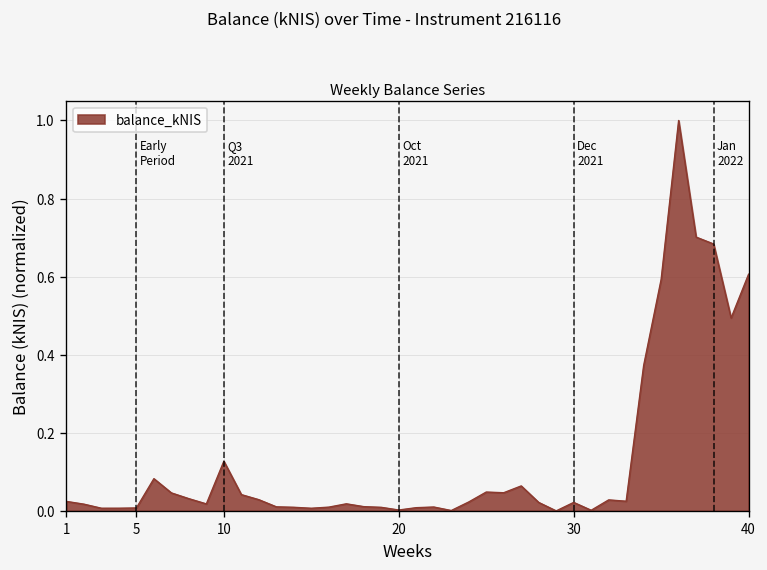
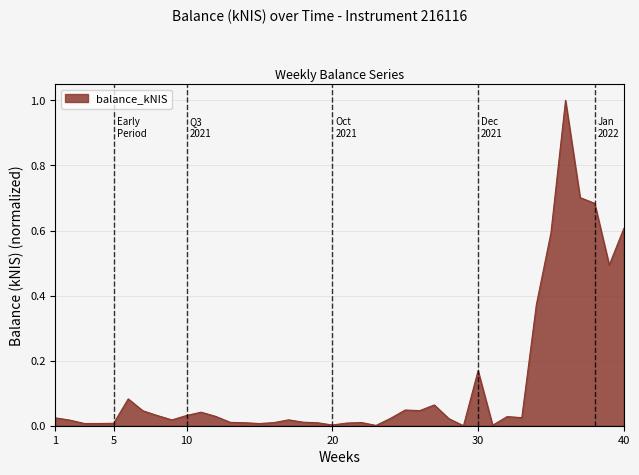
  {
    "1": 0.02,
    "5": 0.01,
-   "10": 0.13,
+   "10": 0.03,
    "20": 0.00,
-   "30": 0.02,
+   "30": 0.17,
    "40": 0.61
  }
